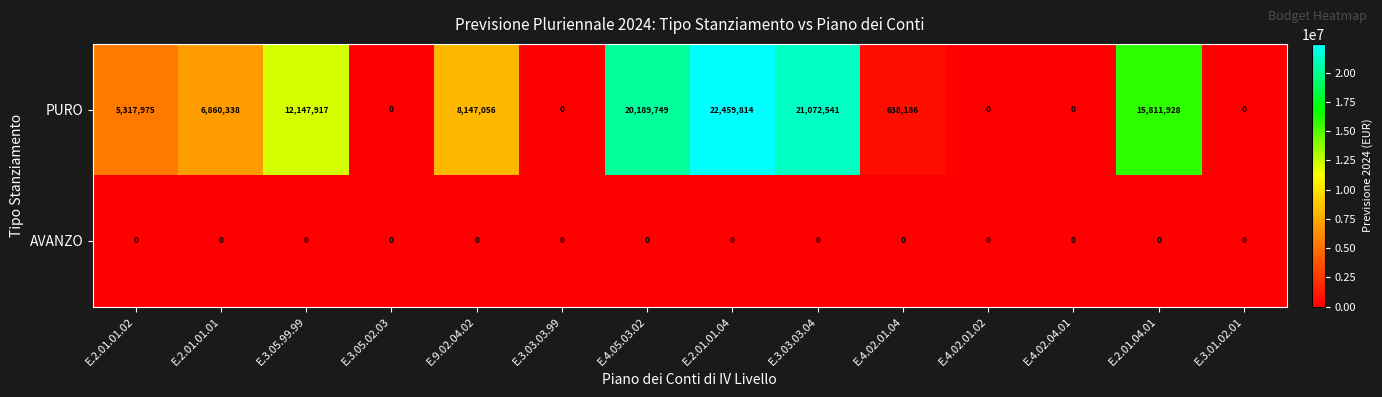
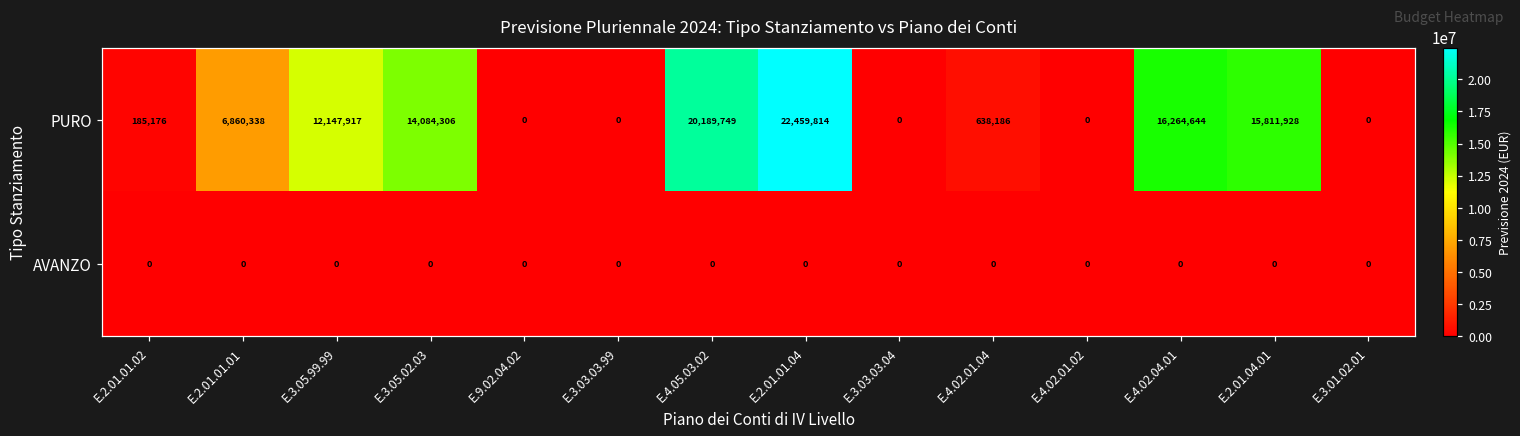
  {
    "PURO": {
-     "E.2.01.01.02": "5,317,975",
+     "E.2.01.01.02": "185,176",
      "E.2.01.01.01": "6,860,338",
      "E.3.05.99.99": "12,147,917",
-     "E.3.05.02.03": "0",
-     "E.9.02.04.02": "8,147,056",
+     "E.3.05.02.03": "14,084,306",
+     "E.9.02.04.02": "0",
      "E.3.03.03.99": "0",
      "E.4.05.03.02": "20,189,749",
      "E.2.01.01.04": "22,459,814",
-     "E.3.03.03.04": "21,072,541",
+     "E.3.03.03.04": "0",
      "E.4.02.01.04": "638,186",
      "E.4.02.01.02": "0",
-     "E.4.02.04.01": "0",
+     "E.4.02.04.01": "16,264,644",
      "E.2.01.04.01": "15,811,928",
      "E.3.01.02.01": "0"
    },
    "AVANZO": {
      "E.2.01.01.02": "0",
      "E.2.01.01.01": "0",
      "E.3.05.99.99": "0",
      "E.3.05.02.03": "0",
      "E.9.02.04.02": "0",
      "E.3.03.03.99": "0",
      "E.4.05.03.02": "0",
      "E.2.01.01.04": "0",
      "E.3.03.03.04": "0",
      "E.4.02.01.04": "0",
      "E.4.02.01.02": "0",
      "E.4.02.04.01": "0",
      "E.2.01.04.01": "0",
      "E.3.01.02.01": "0"
    }
  }
